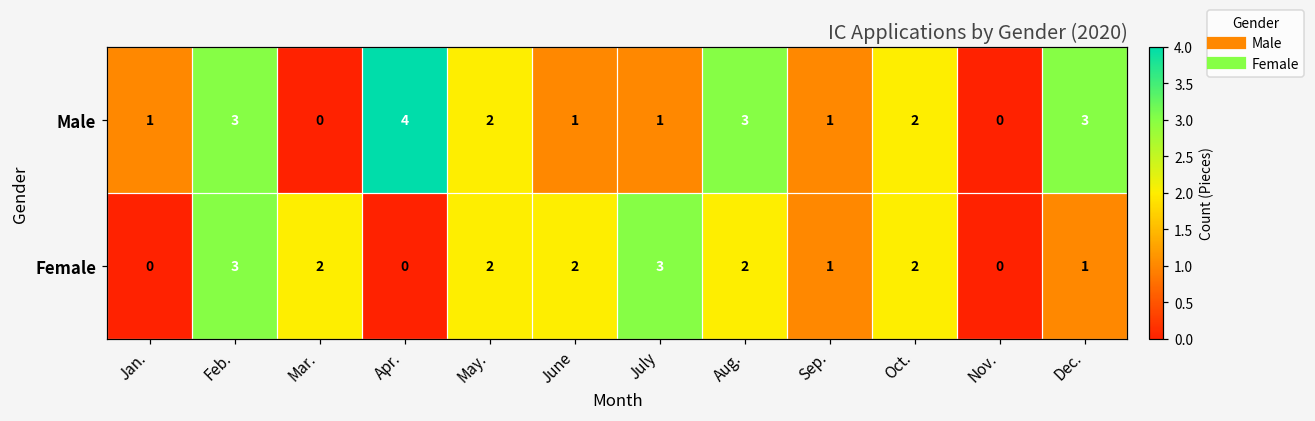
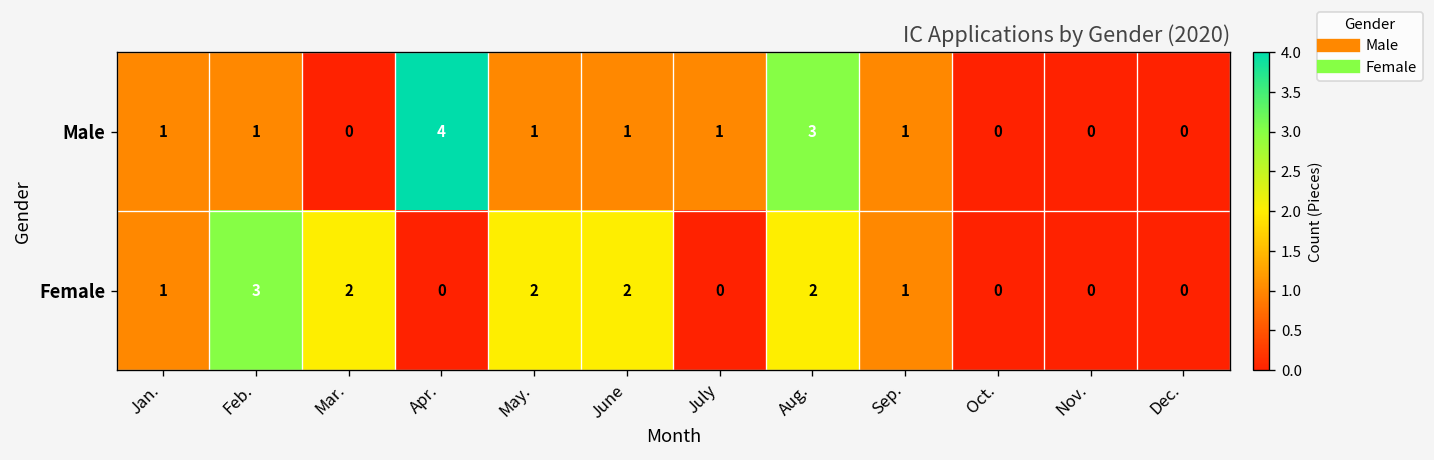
  {
    "Male": {
      "Jan.": 1,
-     "Feb.": 3,
+     "Feb.": 1,
      "Mar.": 0,
      "Apr.": 4,
-     "May.": 2,
+     "May.": 1,
      "June": 1,
      "July": 1,
      "Aug.": 3,
      "Sep.": 1,
-     "Oct.": 2,
+     "Oct.": 0,
      "Nov.": 0,
-     "Dec.": 3
+     "Dec.": 0
    },
    "Female": {
-     "Jan.": 0,
+     "Jan.": 1,
      "Feb.": 3,
      "Mar.": 2,
      "Apr.": 0,
      "May.": 2,
      "June": 2,
-     "July": 3,
+     "July": 0,
      "Aug.": 2,
      "Sep.": 1,
-     "Oct.": 2,
+     "Oct.": 0,
      "Nov.": 0,
-     "Dec.": 1
+     "Dec.": 0
    }
  }
